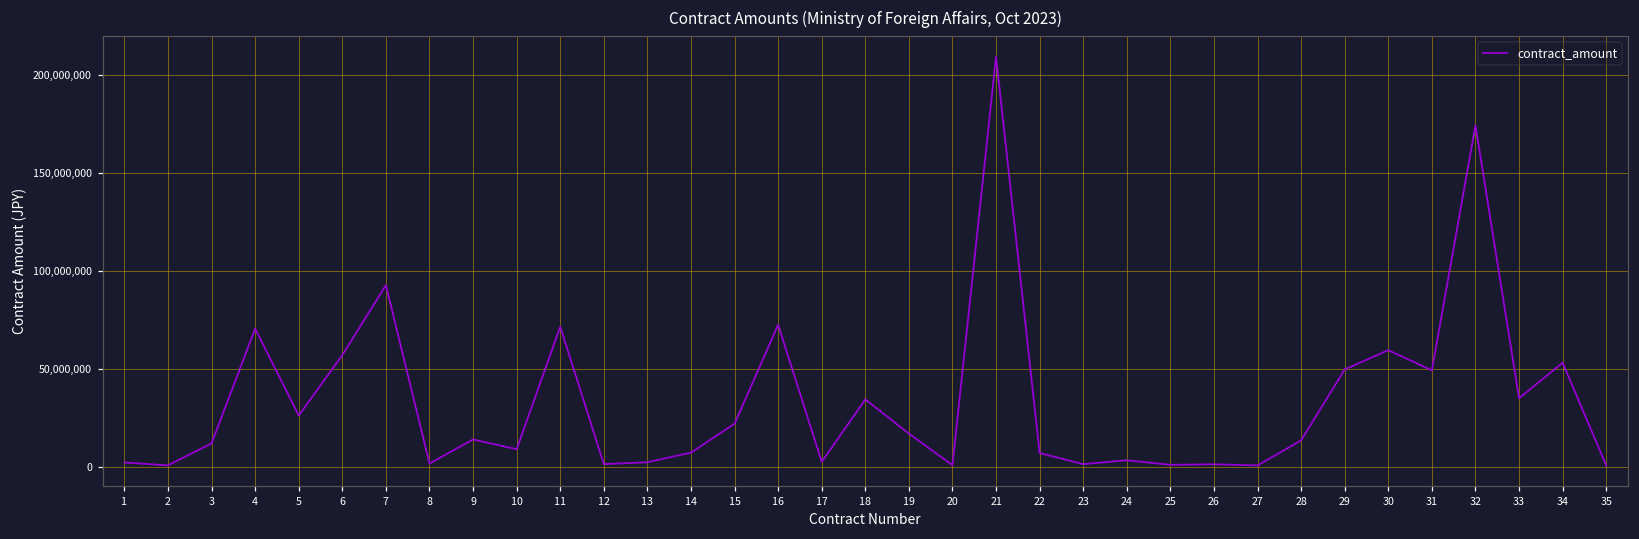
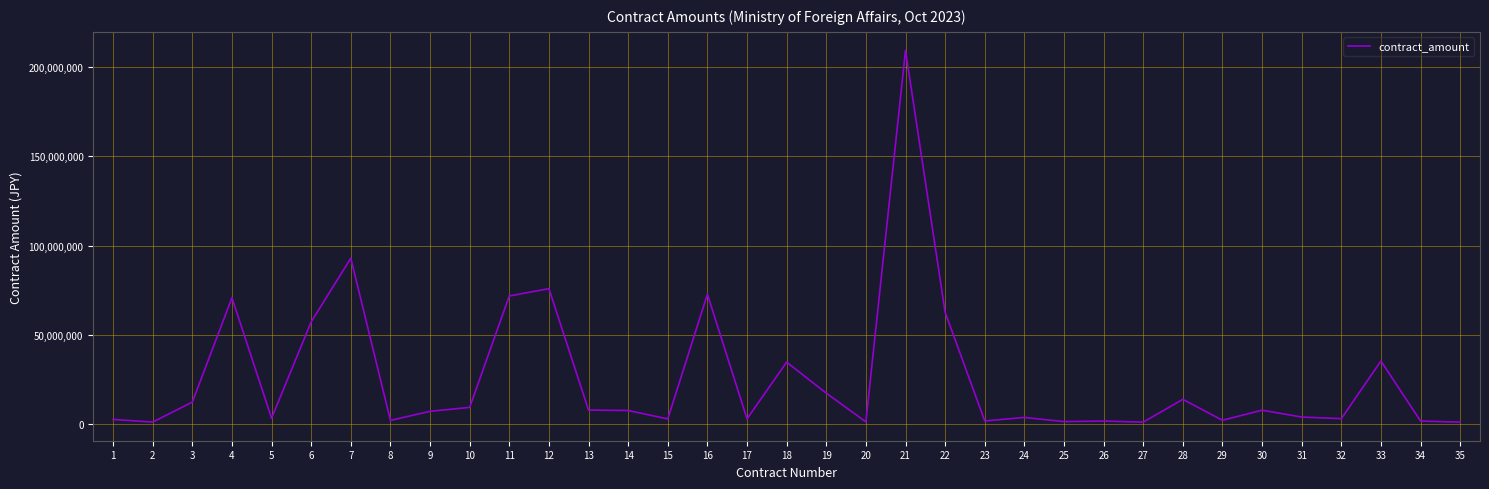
  {
    "1": "3,000,000",
    "2": "1,000,000",
    "3": "12,000,000",
    "4": "71,000,000",
-   "5": "26,000,000",
+   "5": "3,000,000",
    "6": "57,000,000",
    "7": "93,000,000",
    "8": "2,000,000",
-   "9": "14,000,000",
+   "9": "7,000,000",
    "10": "9,000,000",
    "11": "72,000,000",
-   "12": "2,000,000",
-   "13": "3,000,000",
+   "12": "76,000,000",
+   "13": "8,000,000",
    "14": "8,000,000",
-   "15": "22,000,000",
+   "15": "3,000,000",
    "16": "73,000,000",
    "17": "3,000,000",
    "18": "35,000,000",
    "19": "17,000,000",
    "20": "1,000,000",
    "21": "209,000,000",
-   "22": "7,000,000",
+   "22": "63,000,000",
    "23": "2,000,000",
    "24": "4,000,000",
    "25": "1,000,000",
    "26": "2,000,000",
    "27": "1,000,000",
    "28": "14,000,000",
-   "29": "50,000,000",
-   "30": "60,000,000",
-   "31": "50,000,000",
-   "32": "174,000,000",
+   "29": "2,000,000",
+   "30": "8,000,000",
+   "31": "4,000,000",
+   "32": "3,000,000",
    "33": "35,000,000",
-   "34": "53,000,000",
+   "34": "2,000,000",
    "35": "1,000,000"
  }
